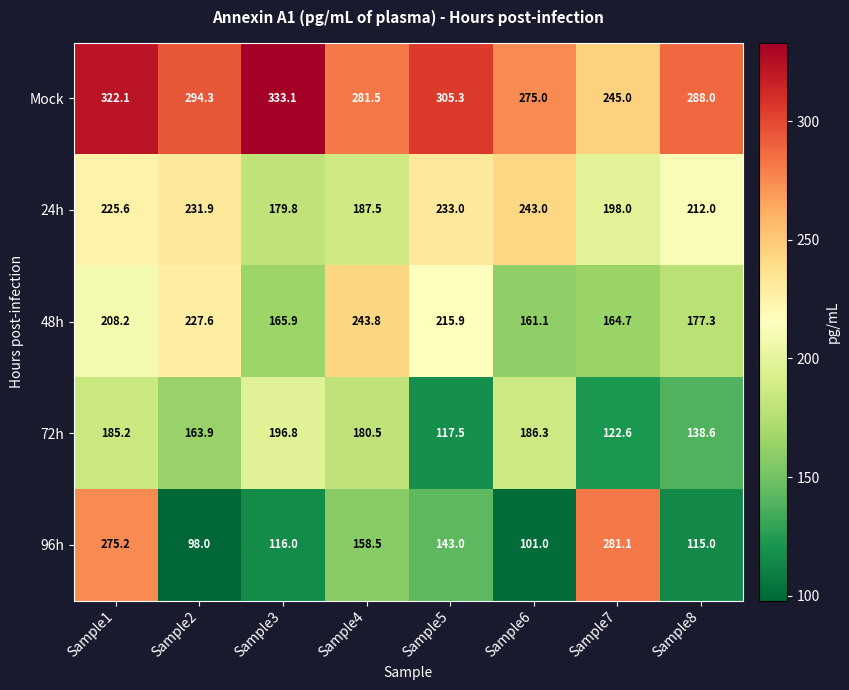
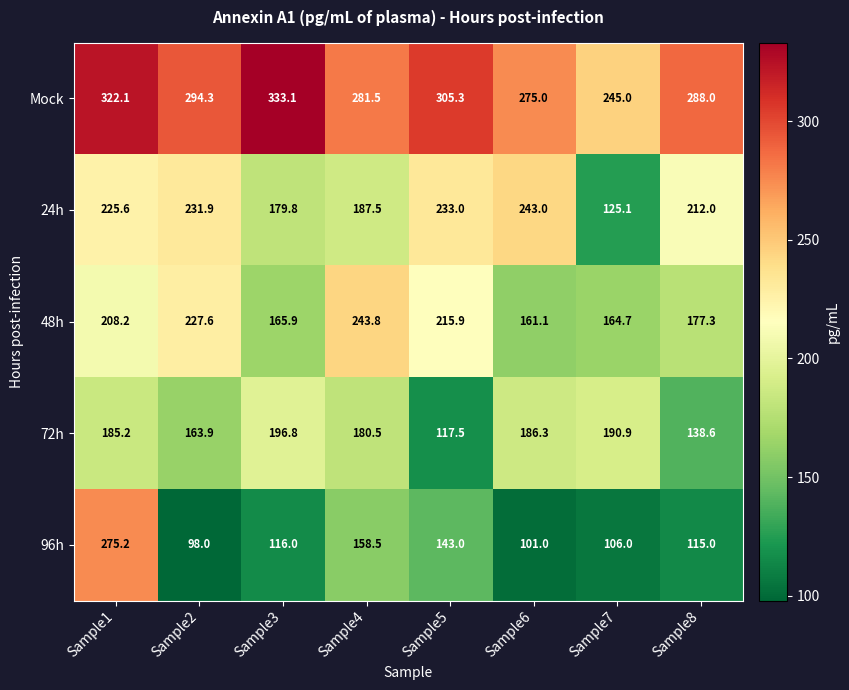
  {
    "Mock": {
      "Sample1": 322.1,
      "Sample2": 294.3,
      "Sample3": 333.1,
      "Sample4": 281.5,
      "Sample5": 305.3,
      "Sample6": 275.0,
      "Sample7": 245.0,
      "Sample8": 288.0
    },
    "24h": {
      "Sample1": 225.6,
      "Sample2": 231.9,
      "Sample3": 179.8,
      "Sample4": 187.5,
      "Sample5": 233.0,
      "Sample6": 243.0,
-     "Sample7": 198.0,
+     "Sample7": 125.1,
      "Sample8": 212.0
    },
    "48h": {
      "Sample1": 208.2,
      "Sample2": 227.6,
      "Sample3": 165.9,
      "Sample4": 243.8,
      "Sample5": 215.9,
      "Sample6": 161.1,
      "Sample7": 164.7,
      "Sample8": 177.3
    },
    "72h": {
      "Sample1": 185.2,
      "Sample2": 163.9,
      "Sample3": 196.8,
      "Sample4": 180.5,
      "Sample5": 117.5,
      "Sample6": 186.3,
-     "Sample7": 122.6,
+     "Sample7": 190.9,
      "Sample8": 138.6
    },
    "96h": {
      "Sample1": 275.2,
      "Sample2": 98.0,
      "Sample3": 116.0,
      "Sample4": 158.5,
      "Sample5": 143.0,
      "Sample6": 101.0,
-     "Sample7": 281.1,
+     "Sample7": 106.0,
      "Sample8": 115.0
    }
  }
